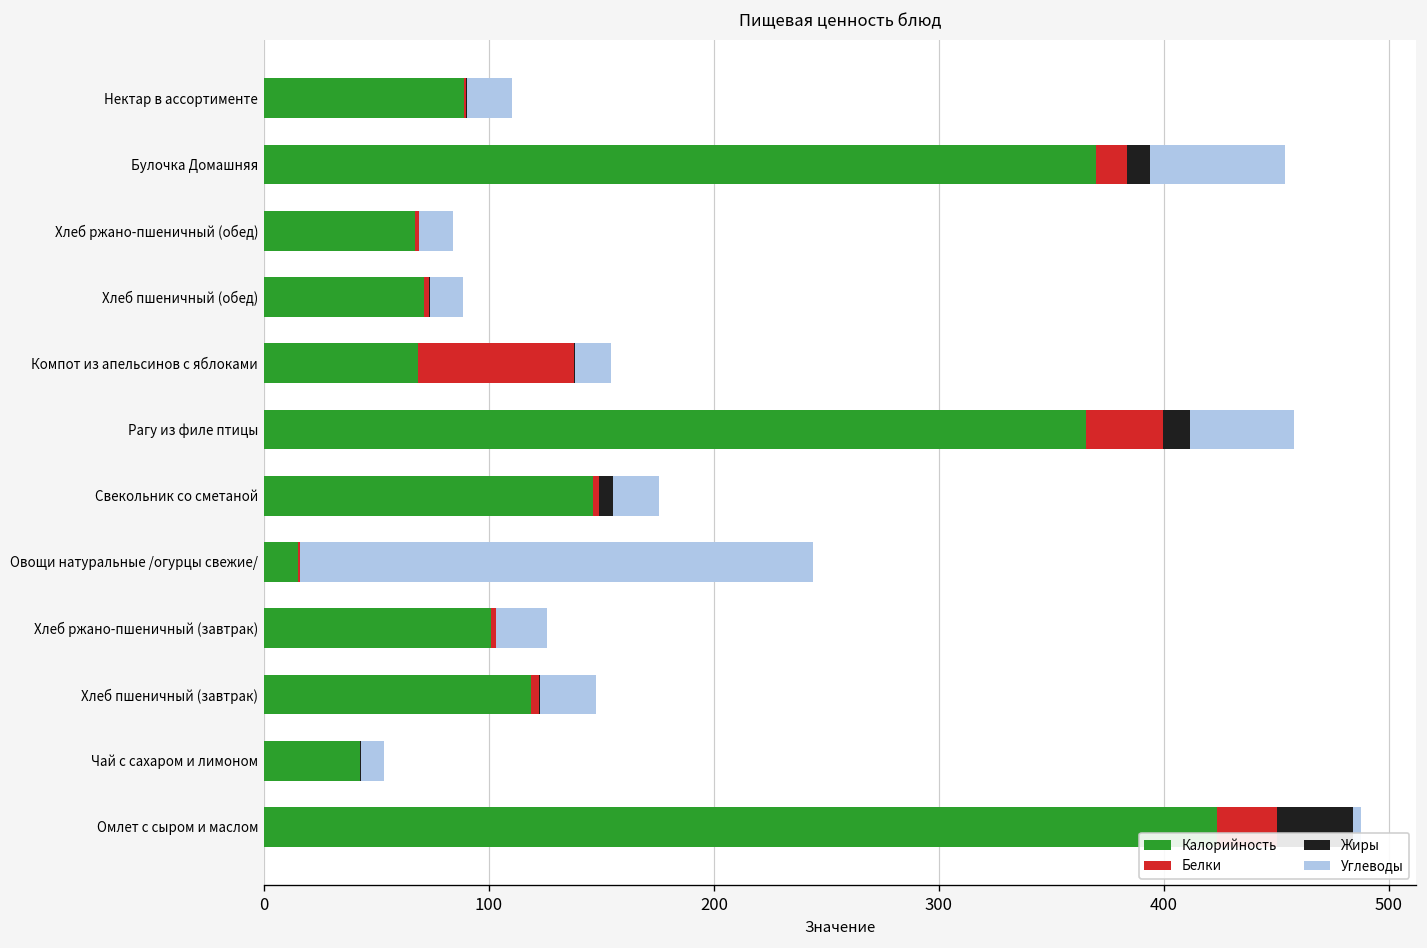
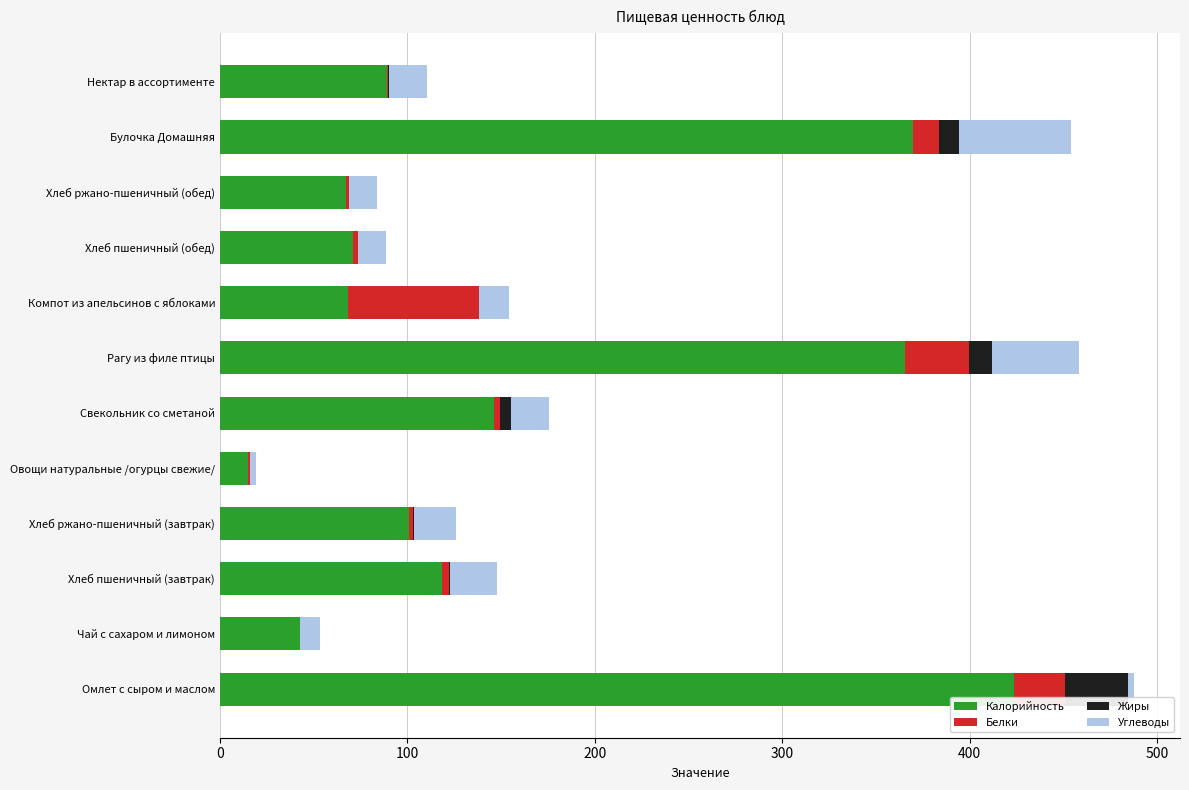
  {
    "Калорийность": {
      "Нектар в ассортименте": 89,
      "Булочка Домашняя": 370,
      "Хлеб ржано-пшеничный (обед)": 67,
      "Хлеб пшеничный (обед)": 71,
      "Компот из апельсинов с яблоками": 68,
      "Рагу из филе птицы": 365,
      "Свекольник со сметаной": 146,
      "Овощи натуральные /огурцы свежие/": 15,
      "Хлеб ржано-пшеничный (завтрак)": 101,
      "Хлеб пшеничный (завтрак)": 119,
      "Чай с сахаром и лимоном": 43,
      "Омлет с сыром и маслом": 424
    },
    "Белки": {
      "Булочка Домашняя": 14,
      "Хлеб ржано-пшеничный (обед)": 1,
      "Хлеб пшеничный (обед)": 2,
      "Компот из апельсинов с яблоками": 70,
      "Рагу из филе птицы": 34,
      "Свекольник со сметаной": 3,
      "Хлеб ржано-пшеничный (завтрак)": 2,
      "Хлеб пшеничный (завтрак)": 4,
      "Омлет с сыром и маслом": 27
    },
    "Жиры": {
      "Булочка Домашняя": 10,
      "Рагу из филе птицы": 12,
      "Свекольник со сметаной": 6,
      "Овощи натуральные /огурцы свежие/": 0,
      "Омлет с сыром и маслом": 34
    },
    "Углеводы": {
      "Нектар в ассортименте": 20,
      "Булочка Домашняя": 60,
      "Хлеб ржано-пшеничный (обед)": 15,
      "Хлеб пшеничный (обед)": 15,
      "Компот из апельсинов с яблоками": 16,
      "Рагу из филе птицы": 46,
      "Свекольник со сметаной": 21,
-     "Овощи натуральные /огурцы свежие/": 228,
+     "Овощи натуральные /огурцы свежие/": 3,
      "Хлеб ржано-пшеничный (завтрак)": 22,
      "Хлеб пшеничный (завтрак)": 25,
      "Чай с сахаром и лимоном": 10,
      "Омлет с сыром и маслом": 4
    }
  }
